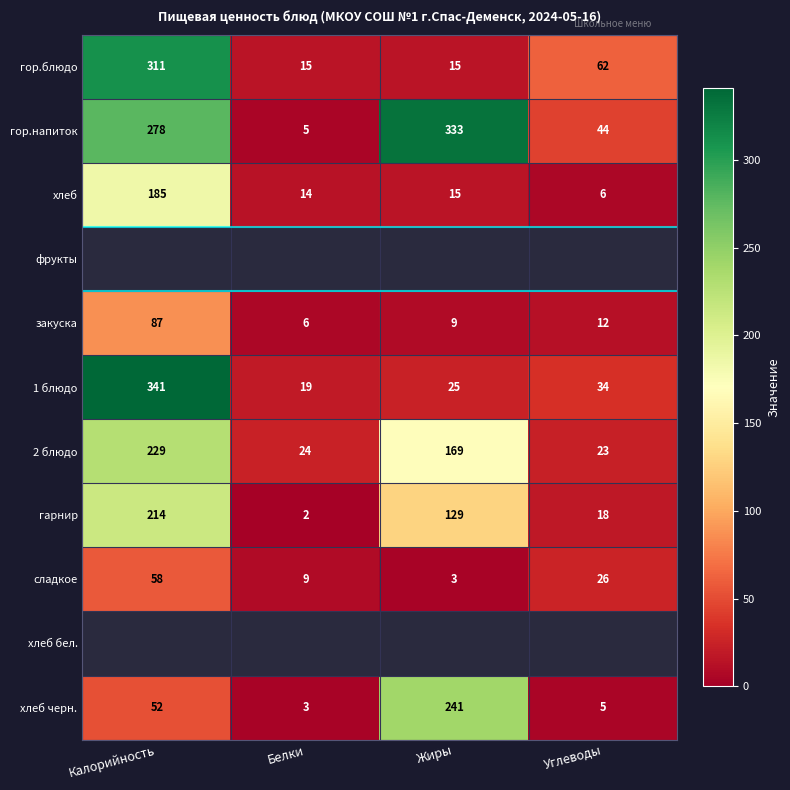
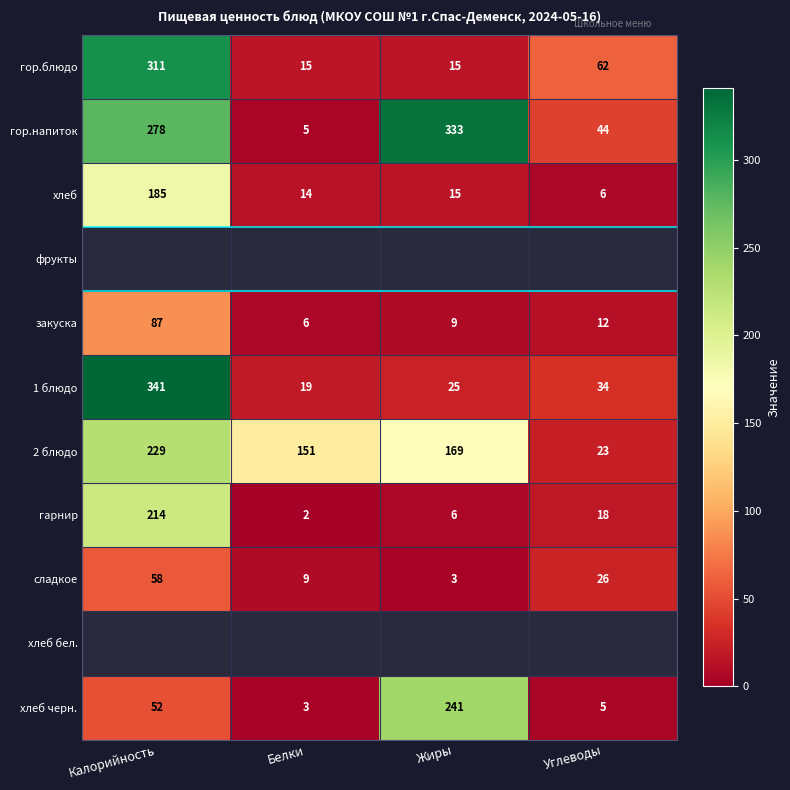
  {
    "гор.блюдо": {
      "Калорийность": 311,
      "Белки": 15,
      "Жиры": 15,
      "Углеводы": 62
    },
    "гор.напиток": {
      "Калорийность": 278,
      "Белки": 5,
      "Жиры": 333,
      "Углеводы": 44
    },
    "хлеб": {
      "Калорийность": 185,
      "Белки": 14,
      "Жиры": 15,
      "Углеводы": 6
    },
    "закуска": {
      "Калорийность": 87,
      "Белки": 6,
      "Жиры": 9,
      "Углеводы": 12
    },
    "1 блюдо": {
      "Калорийность": 341,
      "Белки": 19,
      "Жиры": 25,
      "Углеводы": 34
    },
    "2 блюдо": {
      "Калорийность": 229,
-     "Белки": 24,
+     "Белки": 151,
      "Жиры": 169,
      "Углеводы": 23
    },
    "гарнир": {
      "Калорийность": 214,
      "Белки": 2,
-     "Жиры": 129,
+     "Жиры": 6,
      "Углеводы": 18
    },
    "сладкое": {
      "Калорийность": 58,
      "Белки": 9,
      "Жиры": 3,
      "Углеводы": 26
    },
    "хлеб черн.": {
      "Калорийность": 52,
      "Белки": 3,
      "Жиры": 241,
      "Углеводы": 5
    }
  }
